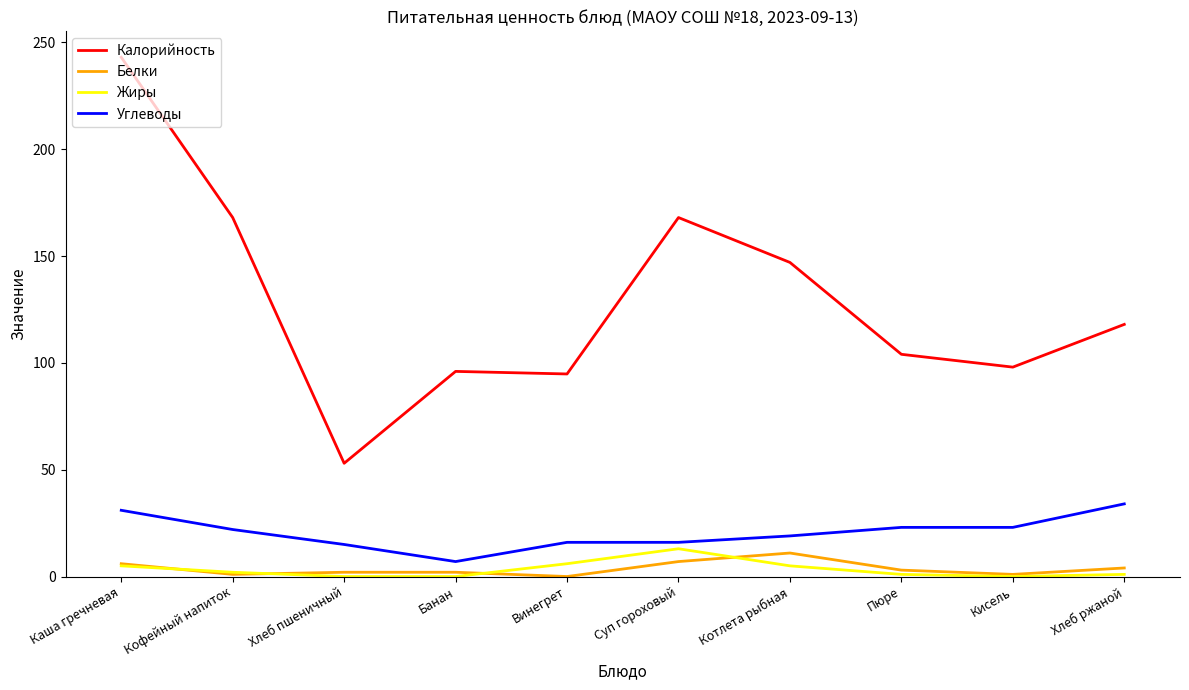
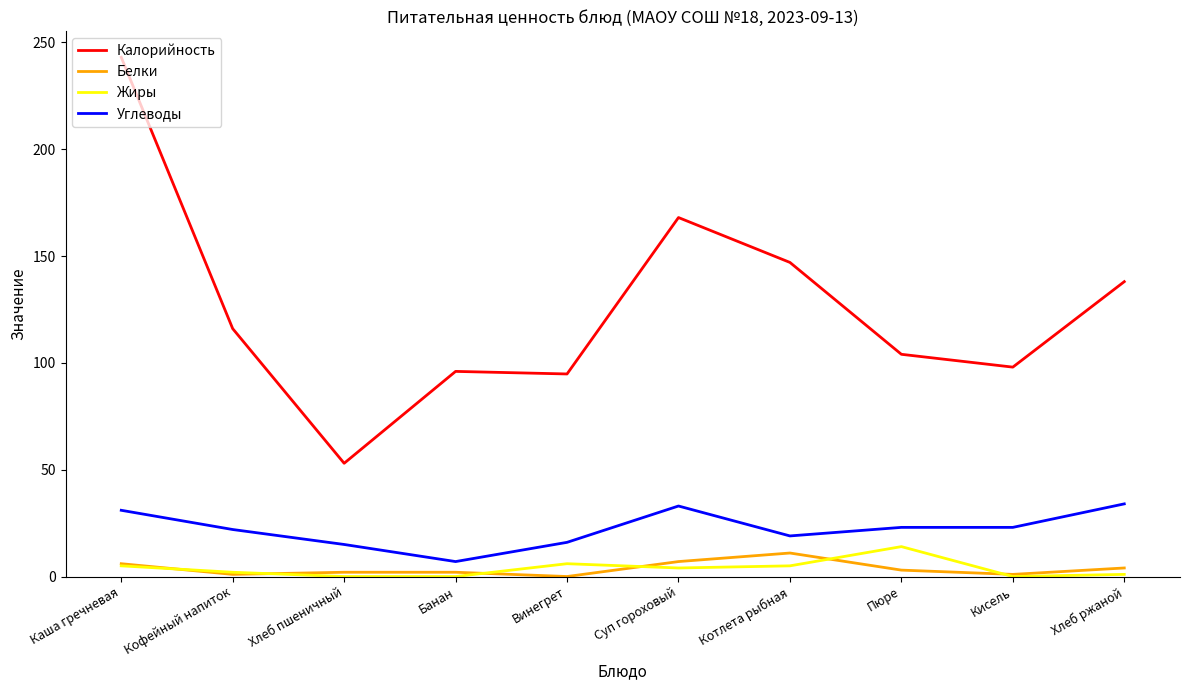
  {
    "Калорийность": {
-     "Кофейный напиток": 168,
+     "Кофейный напиток": 116,
      "Хлеб пшеничный": 53,
      "Банан": 96,
      "Винегрет": 95,
      "Суп гороховый": 168,
      "Котлета рыбная": 147,
      "Пюре": 104,
      "Кисель": 98,
-     "Хлеб ржаной": 118
+     "Хлеб ржаной": 138
    },
    "Белки": {
      "Хлеб пшеничный": 2,
      "Банан": 2,
      "Винегрет": 0,
      "Суп гороховый": 7,
      "Котлета рыбная": 11,
      "Пюре": 3,
      "Хлеб ржаной": 4
    },
    "Жиры": {
      "Хлеб пшеничный": 0,
      "Банан": 0,
      "Винегрет": 6,
-     "Суп гороховый": 13,
+     "Суп гороховый": 4,
      "Котлета рыбная": 5,
-     "Пюре": 1,
+     "Пюре": 14,
      "Хлеб ржаной": 1
    },
    "Углеводы": {
      "Каша гречневая": 31,
      "Кофейный напиток": 22,
      "Хлеб пшеничный": 15,
      "Банан": 7,
      "Винегрет": 16,
-     "Суп гороховый": 16,
+     "Суп гороховый": 33,
      "Котлета рыбная": 19,
      "Пюре": 23,
      "Кисель": 23,
      "Хлеб ржаной": 34
    }
  }
